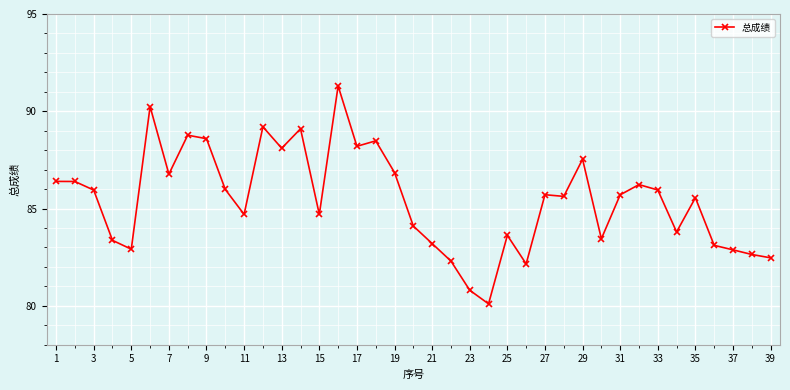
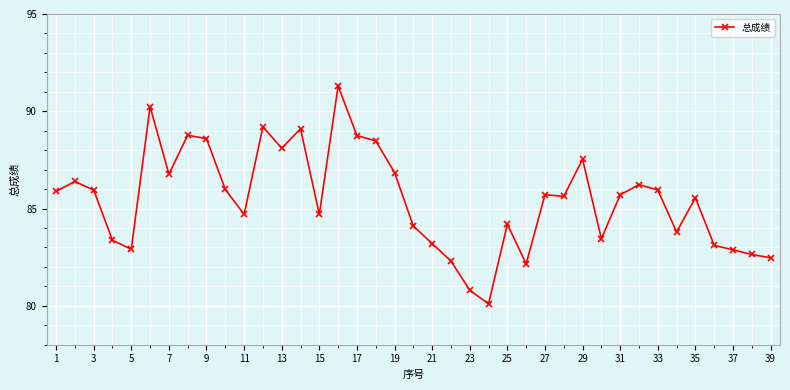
  {
-   "1": 86.4,
+   "1": 85.9,
    "3": 86.0,
    "5": 82.9,
    "7": 86.8,
    "9": 88.6,
    "11": 84.7,
    "13": 88.1,
    "15": 84.7,
-   "17": 88.2,
+   "17": 88.8,
    "19": 86.9,
    "21": 83.2,
    "23": 80.8,
-   "25": 83.6,
+   "25": 84.2,
    "27": 85.7,
    "29": 87.5,
    "31": 85.7,
    "33": 86.0,
    "35": 85.6,
    "37": 82.9,
    "39": 82.5
  }
